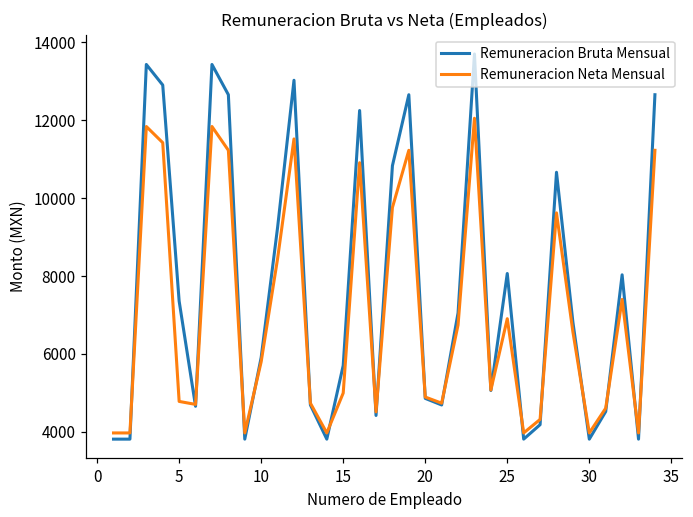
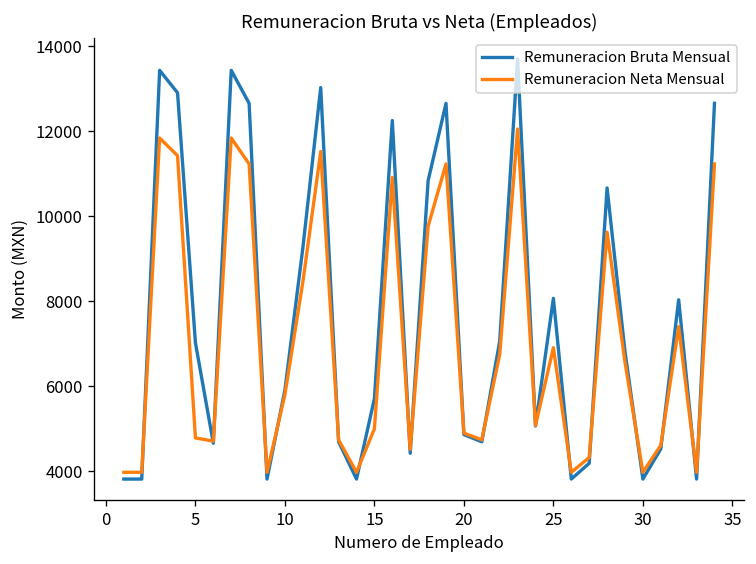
  {
    "Remuneracion Bruta Mensual": {
-     "5": 7400,
+     "5": 7000,
      "10": 5900,
      "15": 5700,
      "25": 8100,
      "30": 3800
    },
    "Remuneracion Neta Mensual": {
      "5": 4800,
      "10": 5800,
      "15": 5000,
      "25": 6900,
      "30": 4000
    }
  }
